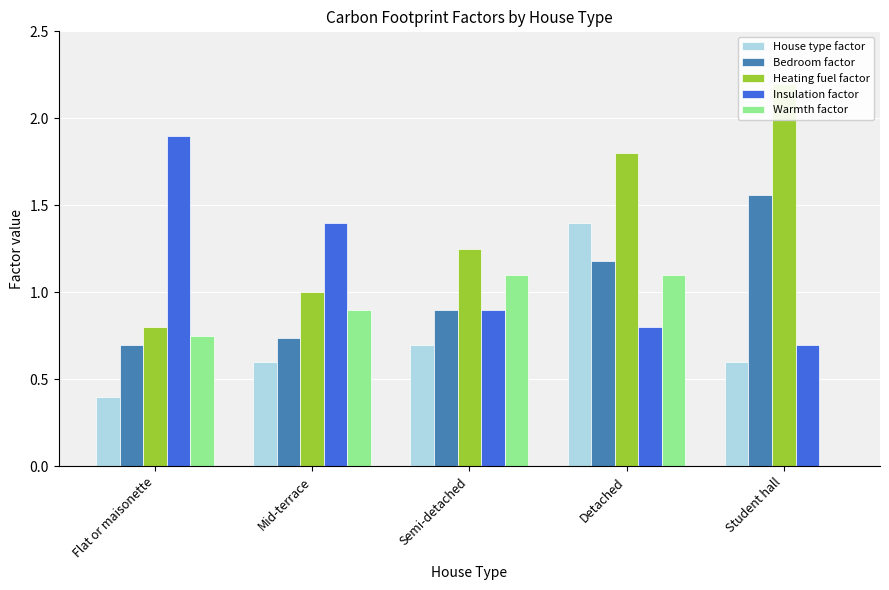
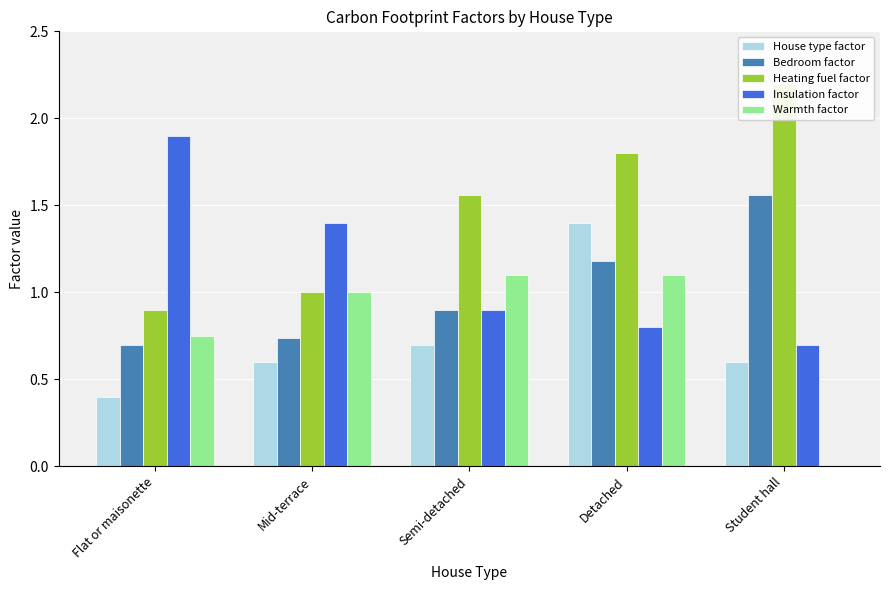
  {
    "House type factor": {
      "Flat or maisonette": 0.40,
      "Mid-terrace": 0.60,
      "Semi-detached": 0.70,
      "Detached": 1.40,
      "Student hall": 0.60
    },
    "Heating fuel factor": {
-     "Flat or maisonette": 0.8,
+     "Flat or maisonette": 0.9,
      "Mid-terrace": 1.00,
-     "Semi-detached": 1.25,
+     "Semi-detached": 1.56,
      "Detached": 1.80
    },
    "Warmth factor": {
      "Flat or maisonette": 0.75,
-     "Mid-terrace": 0.9,
+     "Mid-terrace": 1.0,
      "Semi-detached": 1.1,
      "Detached": 1.1,
      "Student hall": 0.0
    }
  }
